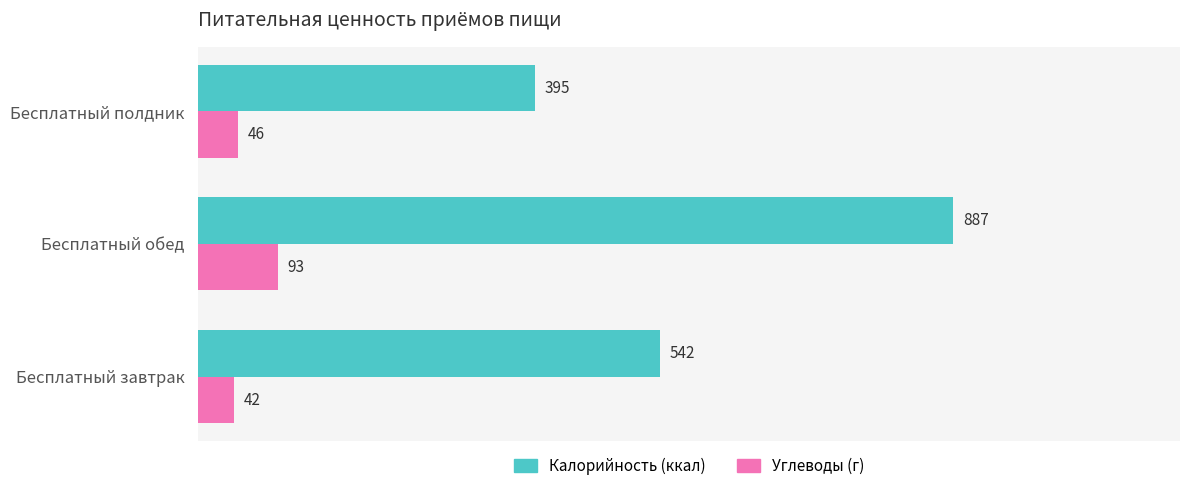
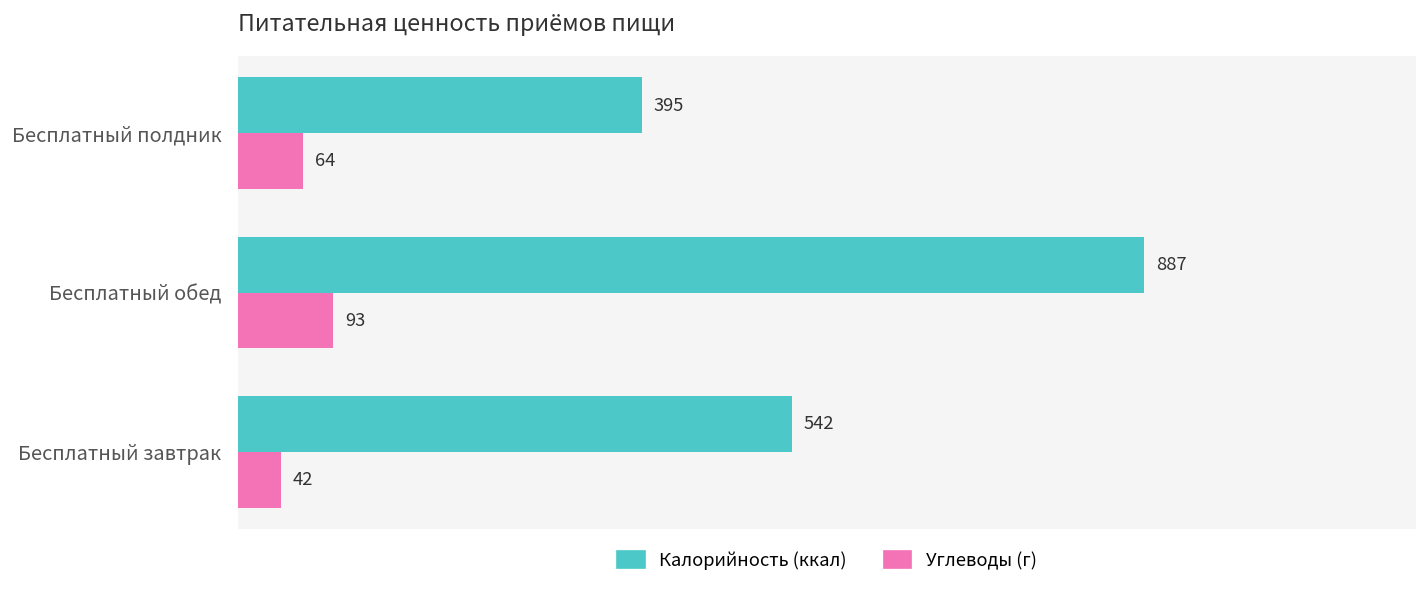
  {
    "Углеводы (г)": {
-     "Бесплатный полдник": 46,
+     "Бесплатный полдник": 64,
      "Бесплатный обед": 93,
      "Бесплатный завтрак": 42
    }
  }
